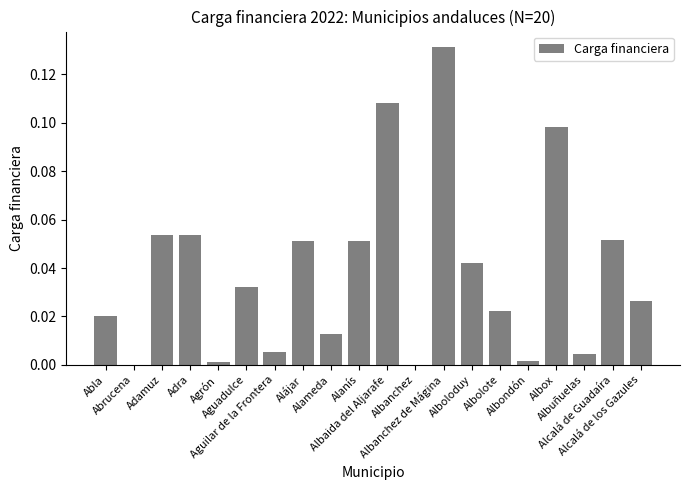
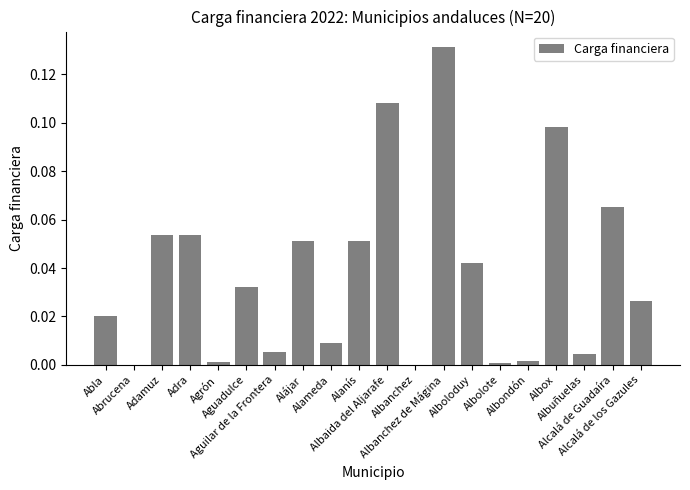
  {
    "Abla": 0.020,
    "Adamuz": 0.054,
    "Adra": 0.054,
    "Agrón": 0.001,
    "Aguadulce": 0.032,
    "Aguilar de la Frontera": 0.005,
    "Alájar": 0.051,
-   "Alameda": 0.013,
+   "Alameda": 0.009,
    "Alanís": 0.051,
    "Albaida del Aljarafe": 0.108,
    "Albanchez de Mágina": 0.131,
    "Alboloduy": 0.042,
-   "Albolote": 0.022,
+   "Albolote": 0.001,
    "Albondón": 0.002,
    "Albox": 0.098,
    "Albuñuelas": 0.005,
-   "Alcalá de Guadaíra": 0.052,
+   "Alcalá de Guadaíra": 0.065,
    "Alcalá de los Gazules": 0.026
  }
